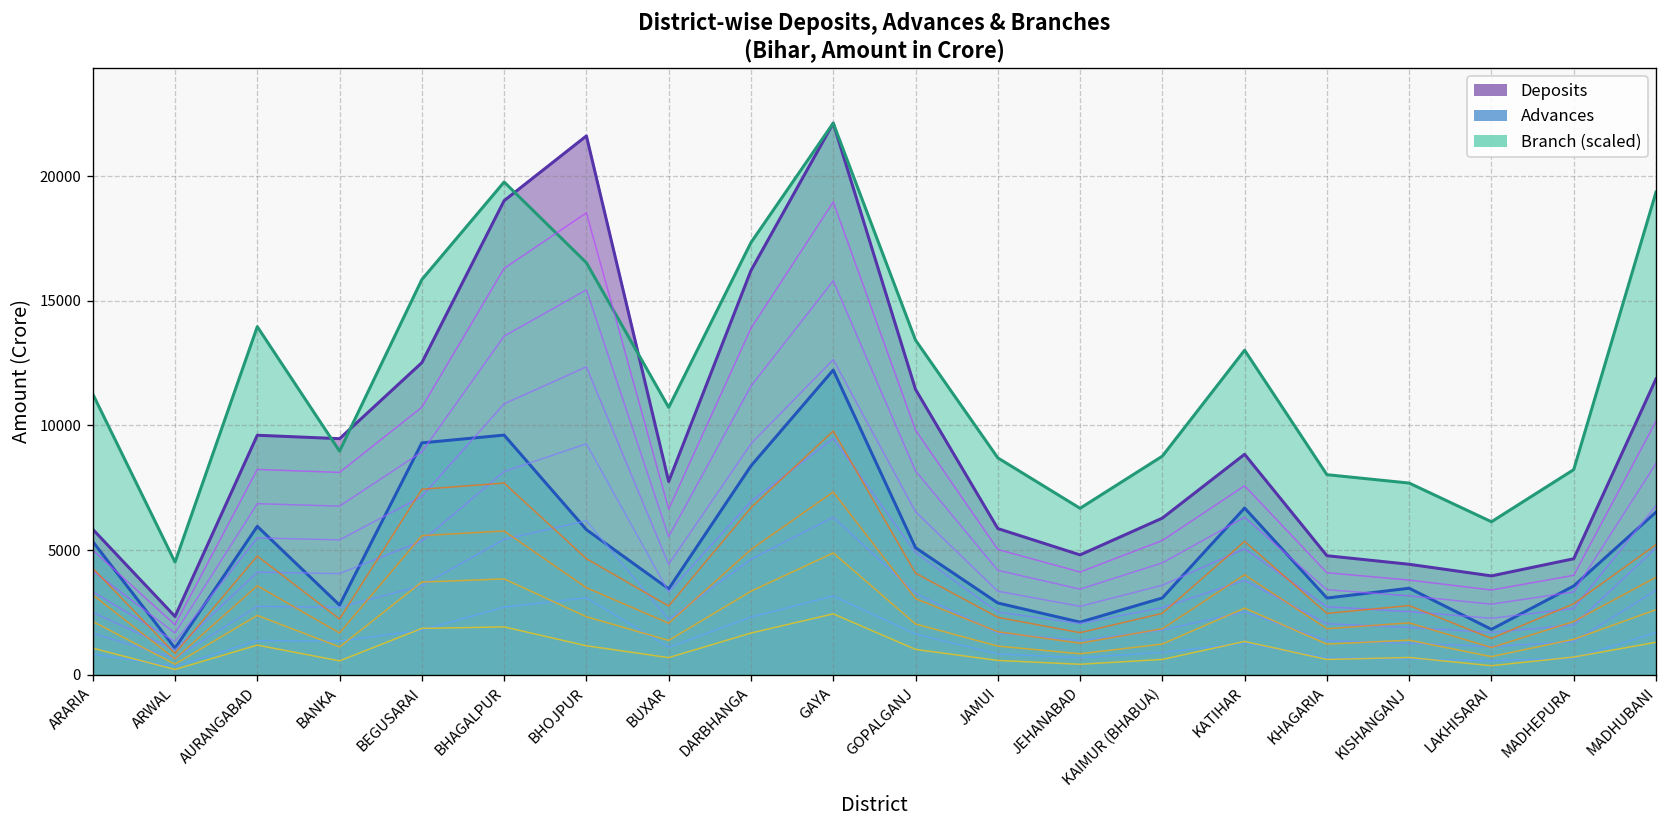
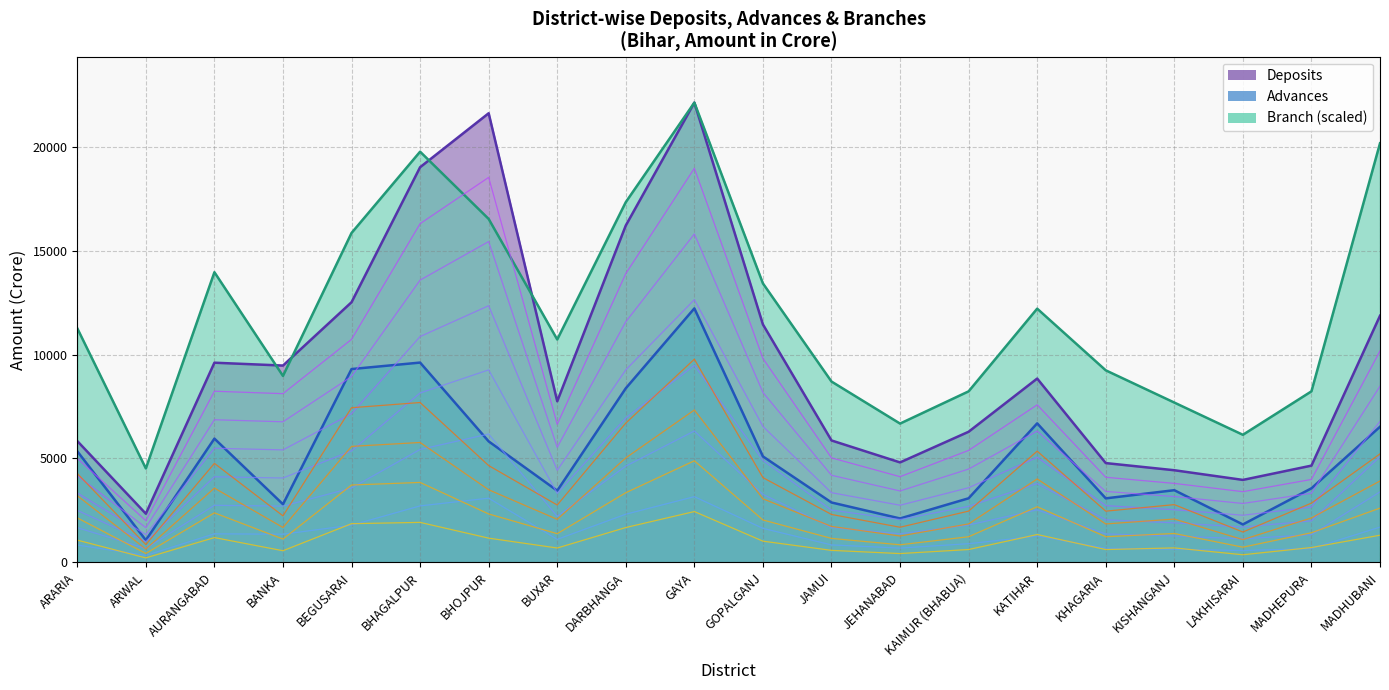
  {
    "Deposits": {
      "ARARIA": 5800,
      "ARWAL": 2300,
      "AURANGABAD": 9600,
      "BANKA": 9500,
      "BEGUSARAI": 12500,
      "BHAGALPUR": 19000,
      "BHOJPUR": 21600,
      "BUXAR": 7800,
      "DARBHANGA": 16200,
      "GOPALGANJ": 11400,
      "JAMUI": 5900,
      "JEHANABAD": 4800,
      "KAIMUR (BHABUA)": 6300,
      "KATIHAR": 8800,
      "KHAGARIA": 4800,
      "KISHANGANJ": 4400,
      "LAKHISARAI": 4000,
      "MADHEPURA": 4700,
      "MADHUBANI": 11900
    },
    "Branch (scaled)": {
      "ARARIA": 11300,
      "ARWAL": 4500,
      "AURANGABAD": 14000,
      "BANKA": 9000,
      "BEGUSARAI": 15900,
      "BHAGALPUR": 19800,
      "BHOJPUR": 16500,
      "BUXAR": 10700,
      "DARBHANGA": 17300,
      "GOPALGANJ": 13400,
      "JAMUI": 8700,
      "JEHANABAD": 6700,
-     "KAIMUR (BHABUA)": 8800,
-     "KATIHAR": 13000,
-     "KHAGARIA": 8000,
+     "KAIMUR (BHABUA)": 8200,
+     "KATIHAR": 12200,
+     "KHAGARIA": 9200,
      "KISHANGANJ": 7700,
      "LAKHISARAI": 6100,
      "MADHEPURA": 8200,
-     "MADHUBANI": 19400
+     "MADHUBANI": 20200
    }
  }
